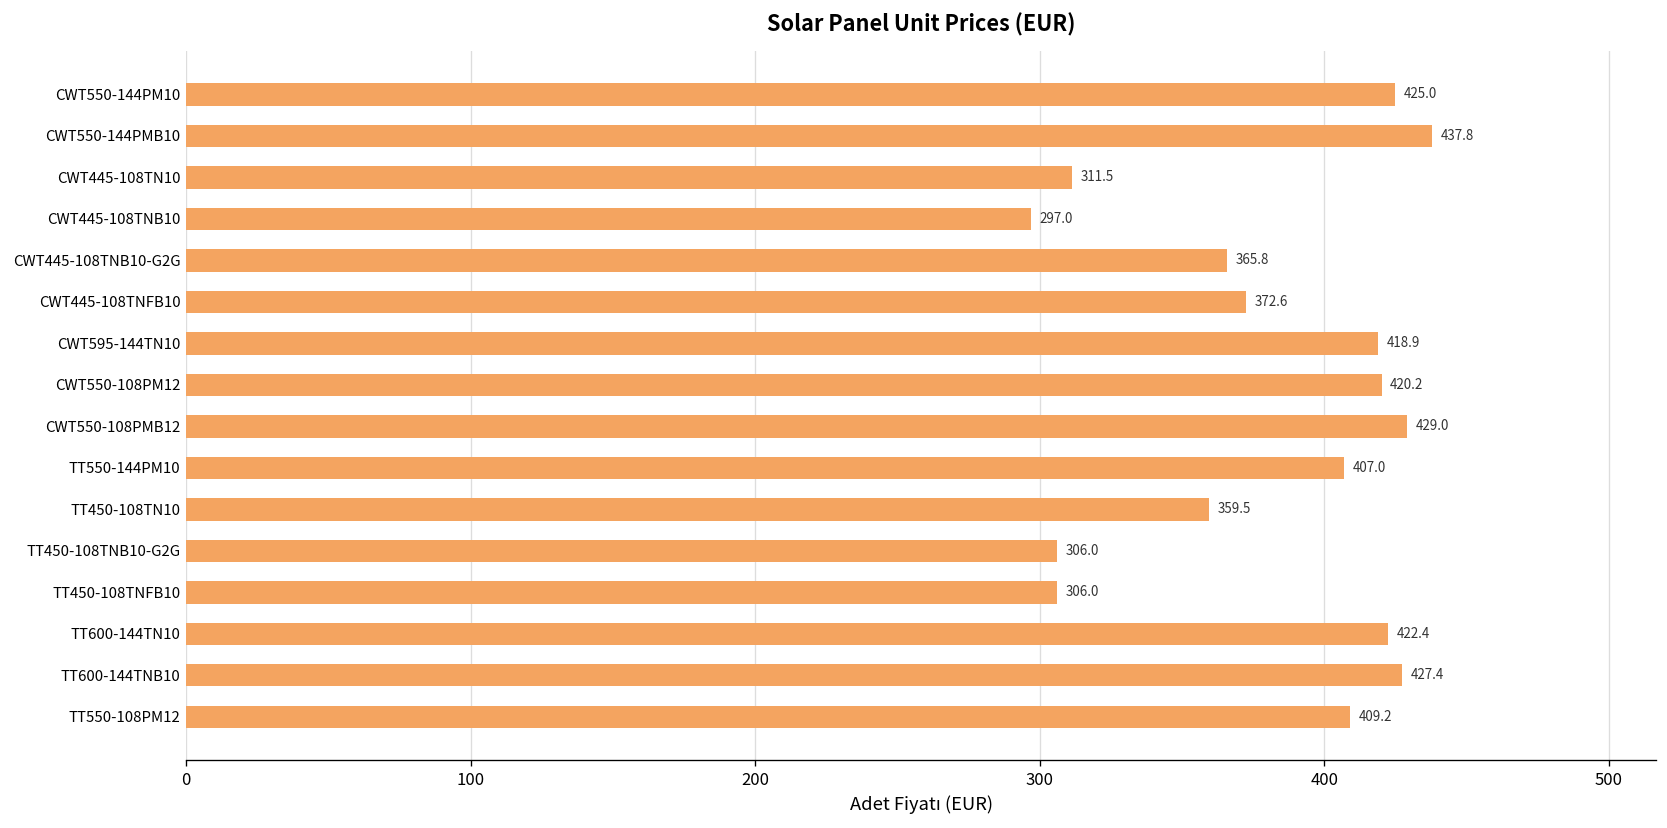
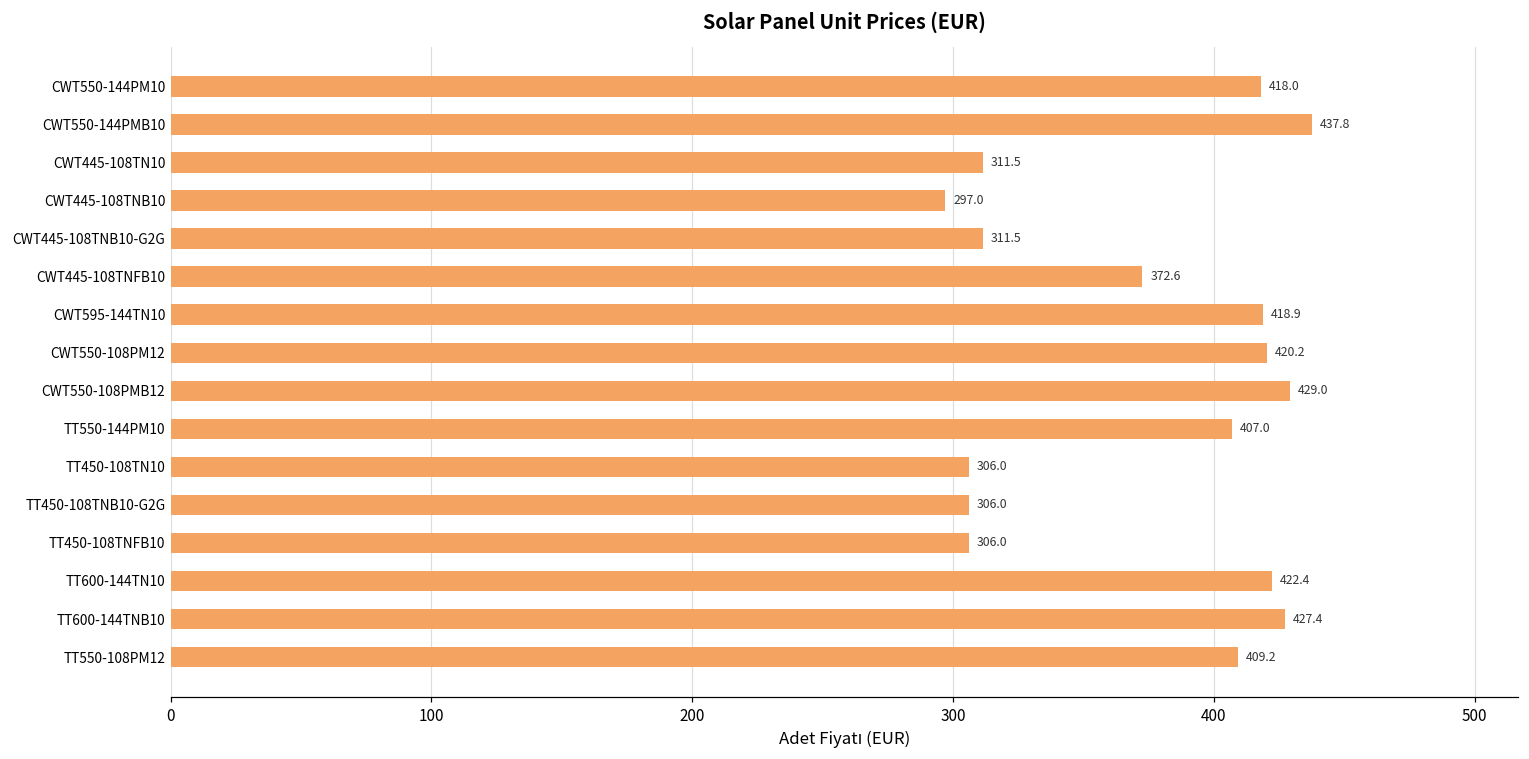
  {
-   "CWT550-144PM10": 425.0,
+   "CWT550-144PM10": 418.0,
    "CWT550-144PMB10": 437.8,
    "CWT445-108TN10": 311.5,
    "CWT445-108TNB10": 297.0,
-   "CWT445-108TNB10-G2G": 365.8,
+   "CWT445-108TNB10-G2G": 311.5,
    "CWT445-108TNFB10": 372.6,
    "CWT595-144TN10": 418.9,
    "CWT550-108PM12": 420.2,
    "CWT550-108PMB12": 429.0,
    "TT550-144PM10": 407.0,
-   "TT450-108TN10": 359.5,
+   "TT450-108TN10": 306.0,
    "TT450-108TNB10-G2G": 306.0,
    "TT450-108TNFB10": 306.0,
    "TT600-144TN10": 422.4,
    "TT600-144TNB10": 427.4,
    "TT550-108PM12": 409.2
  }
